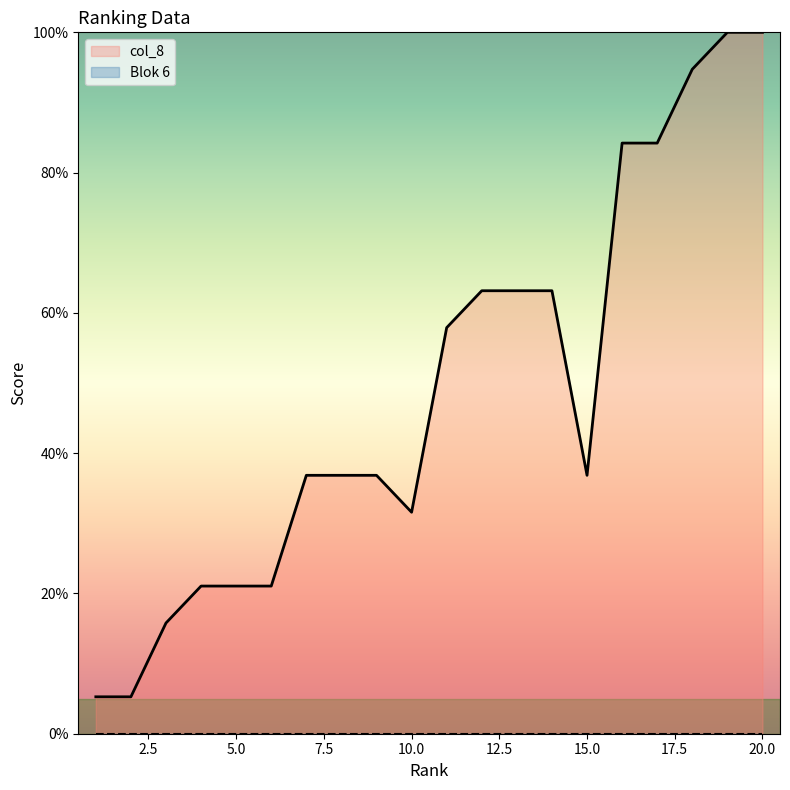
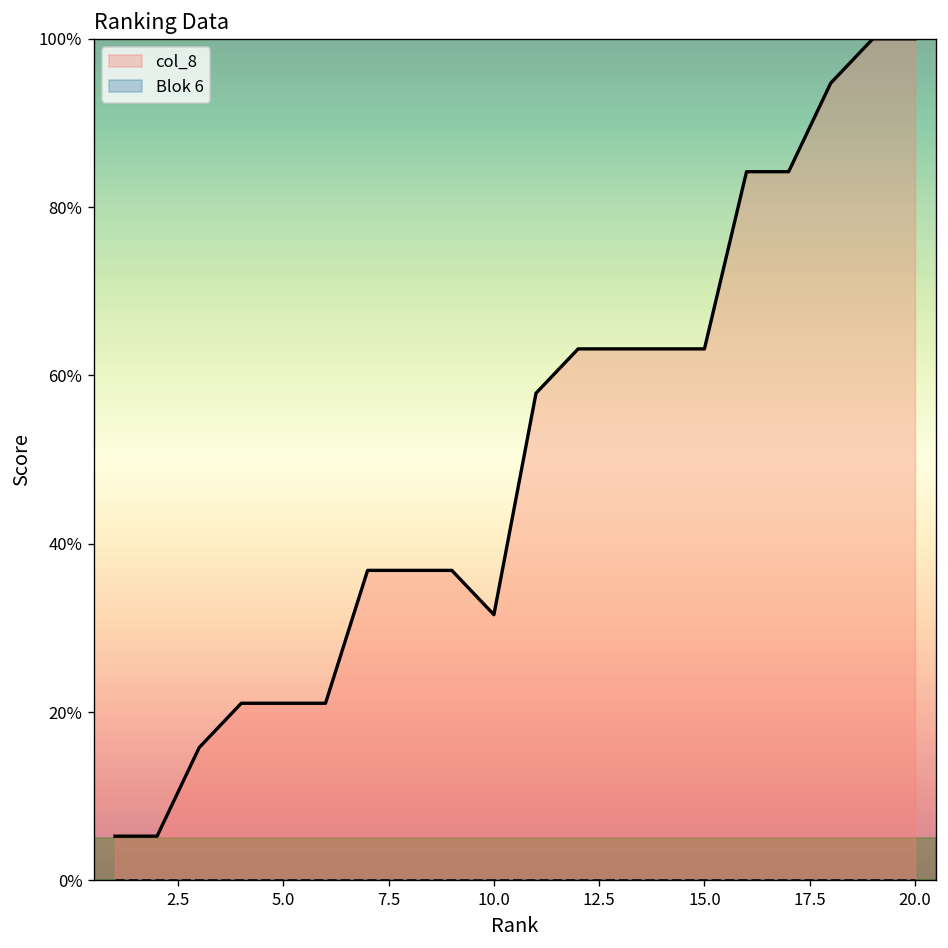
  {
    "col_8": {
      "5.0": "21%",
      "10.0": "32%",
-     "15.0": "37%",
+     "15.0": "63%",
      "20.0": "100%"
    },
    "Blok 6": {
      "5.0": "0%",
      "10.0": "0%",
      "15.0": "0%",
      "20.0": "0%"
    }
  }
